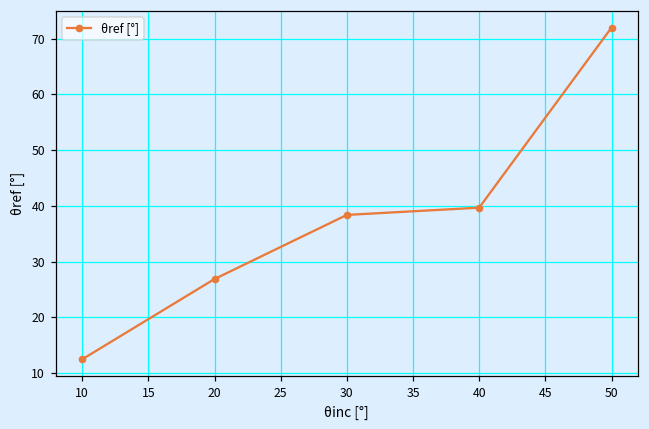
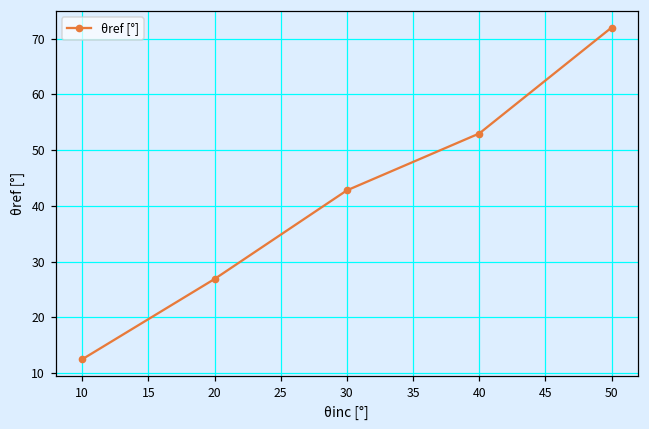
  {
    "10": 13,
    "20": 27,
-   "30": 38,
-   "40": 40,
+   "30": 43,
+   "40": 53,
    "50": 72
  }
